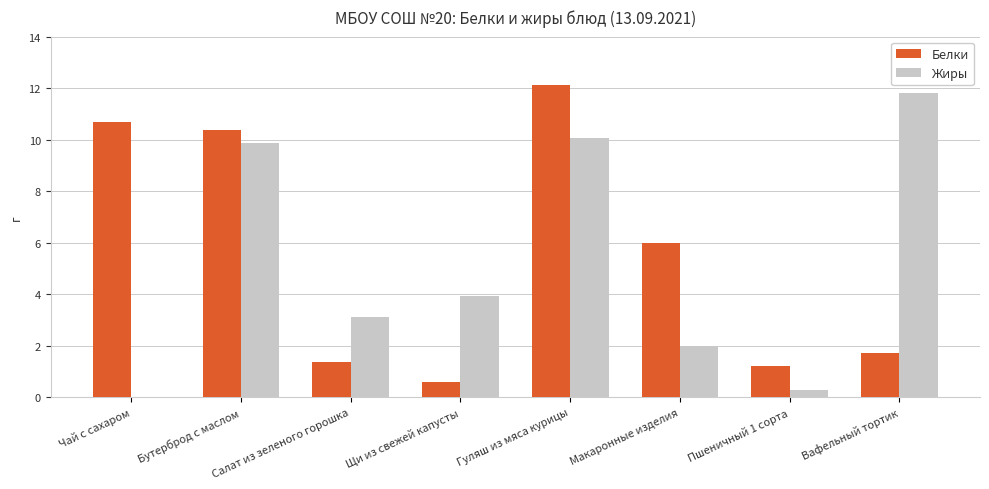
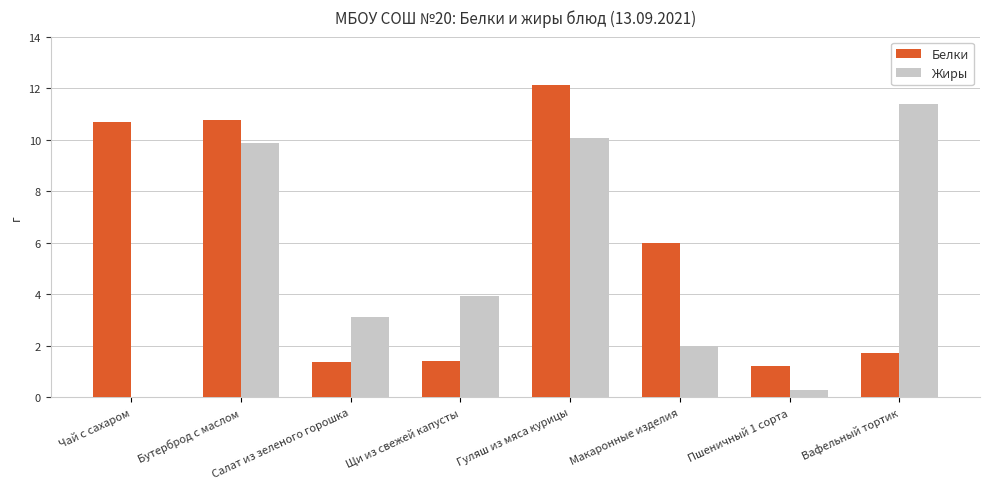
  {
    "Белки": {
      "Чай с сахаром": 10.7,
-     "Бутерброд с маслом": 10.4,
+     "Бутерброд с маслом": 10.8,
      "Салат из зеленого горошка": 1.4,
-     "Щи из свежей капусты": 0.6,
+     "Щи из свежей капусты": 1.4,
      "Гуляш из мяса курицы": 12.1,
      "Макаронные изделия": 6.0,
      "Пшеничный 1 сорта": 1.2,
      "Вафельный тортик": 1.7
    },
    "Жиры": {
      "Чай с сахаром": 0.0,
      "Бутерброд с маслом": 9.9,
      "Салат из зеленого горошка": 3.1,
      "Щи из свежей капусты": 3.9,
      "Гуляш из мяса курицы": 10.1,
      "Макаронные изделия": 2.0,
      "Пшеничный 1 сорта": 0.3,
-     "Вафельный тортик": 11.8
+     "Вафельный тортик": 11.4
    }
  }
